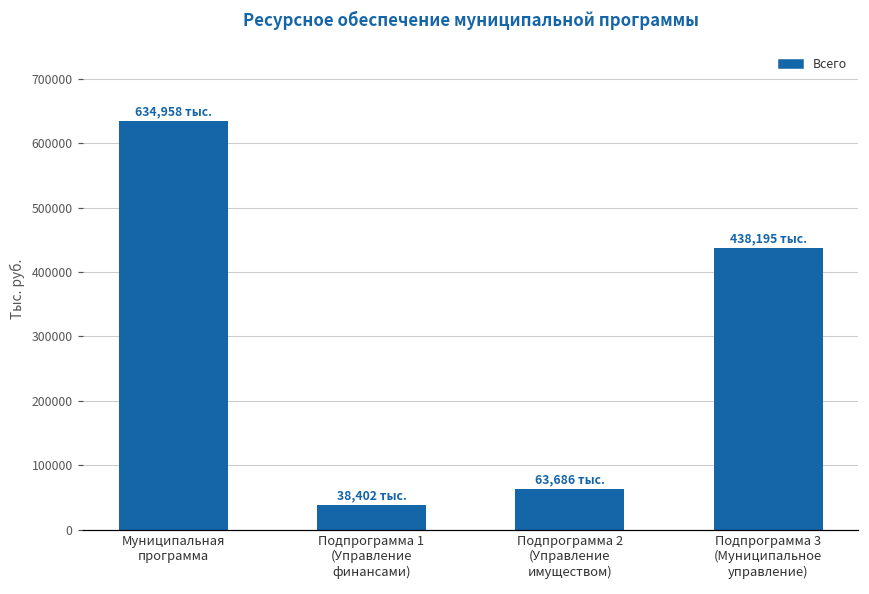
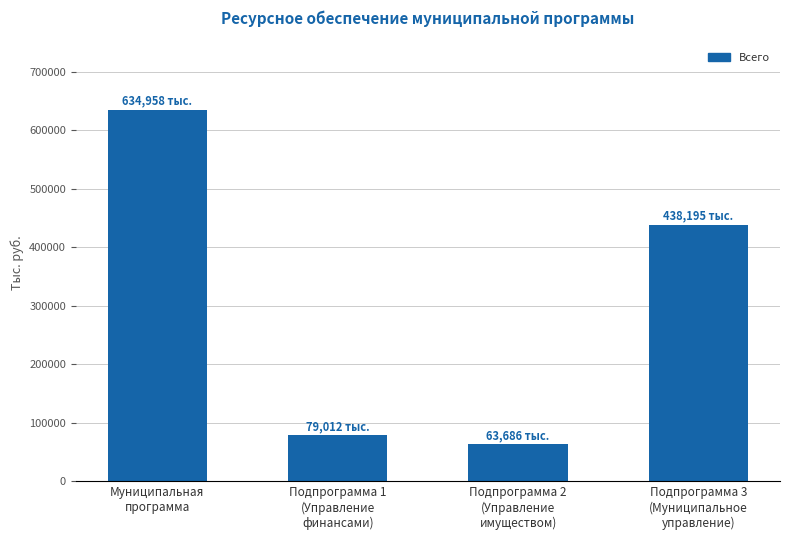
  {
    "Муниципальная программа": "634,958",
-   "Подпрограмма 1 (Управление финансами)": "38,402",
+   "Подпрограмма 1 (Управление финансами)": "79,012",
    "Подпрограмма 2 (Управление имуществом)": "63,686",
    "Подпрограмма 3 (Муниципальное управление)": "438,195"
  }
